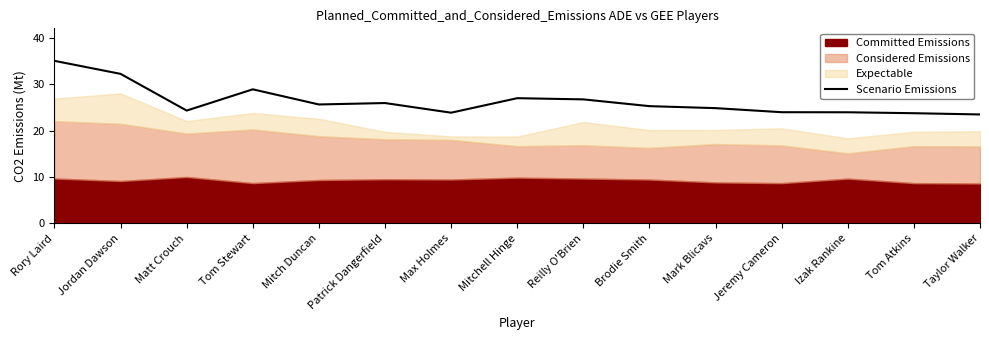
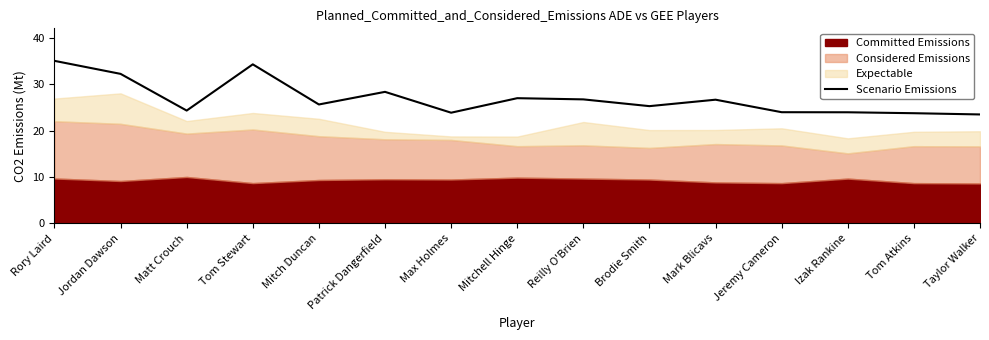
  {
    "Scenario Emissions": {
      "Rory Laird": 35,
      "Jordan Dawson": 32,
      "Matt Crouch": 24,
-     "Tom Stewart": 29,
+     "Tom Stewart": 34,
      "Mitch Duncan": 26,
-     "Patrick Dangerfield": 26,
+     "Patrick Dangerfield": 28,
      "Max Holmes": 24,
      "Mitchell Hinge": 27,
      "Reilly O'Brien": 27,
      "Brodie Smith": 25,
-     "Mark Blicavs": 25,
+     "Mark Blicavs": 27,
      "Jeremy Cameron": 24,
      "Izak Rankine": 24,
      "Tom Atkins": 24,
      "Taylor Walker": 23
    },
    "Committed Emissions": {
      "Rory Laird": 10,
      "Jordan Dawson": 9,
      "Matt Crouch": 10,
      "Tom Stewart": 9,
      "Mitch Duncan": 9,
      "Patrick Dangerfield": 10,
      "Max Holmes": 9,
      "Mitchell Hinge": 10,
      "Reilly O'Brien": 10,
      "Brodie Smith": 9,
      "Mark Blicavs": 9,
      "Jeremy Cameron": 9,
      "Izak Rankine": 10,
      "Tom Atkins": 9,
      "Taylor Walker": 9
    },
    "Considered Emissions": {
      "Rory Laird": 12,
      "Jordan Dawson": 12,
      "Matt Crouch": 9,
      "Tom Stewart": 12,
      "Mitch Duncan": 9,
      "Patrick Dangerfield": 9,
      "Max Holmes": 9,
      "Mitchell Hinge": 7,
      "Reilly O'Brien": 7,
      "Brodie Smith": 7,
      "Mark Blicavs": 8,
      "Jeremy Cameron": 8,
      "Izak Rankine": 5,
      "Tom Atkins": 8,
      "Taylor Walker": 8
    },
    "Expectable": {
      "Rory Laird": 5,
      "Jordan Dawson": 7,
      "Matt Crouch": 3,
      "Tom Stewart": 4,
      "Mitch Duncan": 4,
      "Patrick Dangerfield": 2,
      "Max Holmes": 1,
      "Mitchell Hinge": 2,
      "Reilly O'Brien": 5,
      "Brodie Smith": 4,
      "Mark Blicavs": 3,
      "Jeremy Cameron": 4,
      "Izak Rankine": 3,
      "Tom Atkins": 3,
      "Taylor Walker": 3
    }
  }
